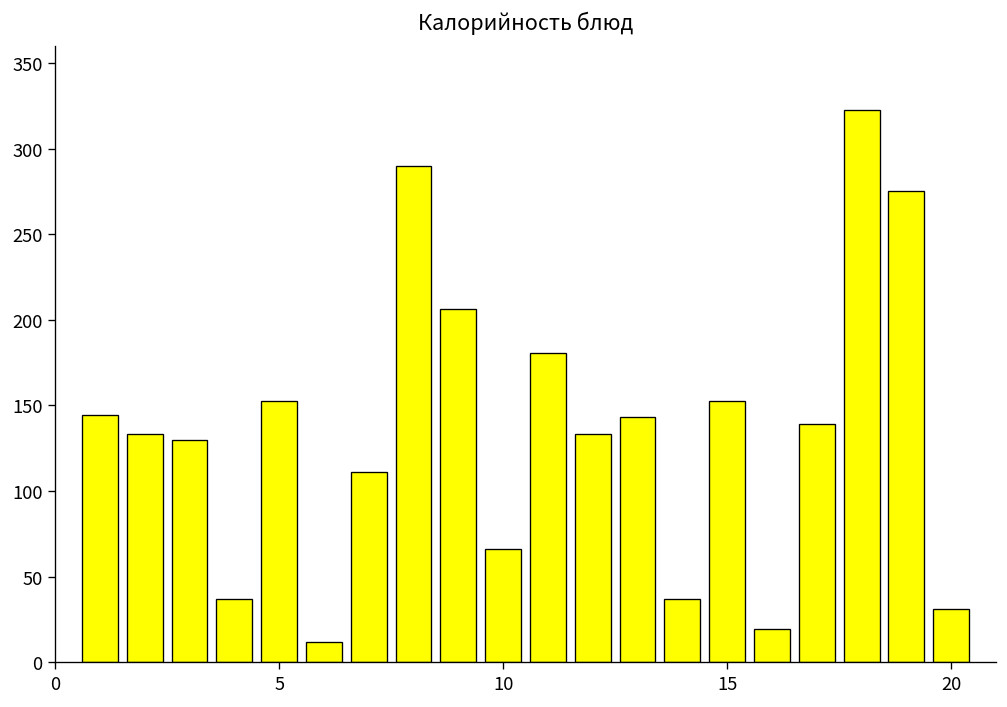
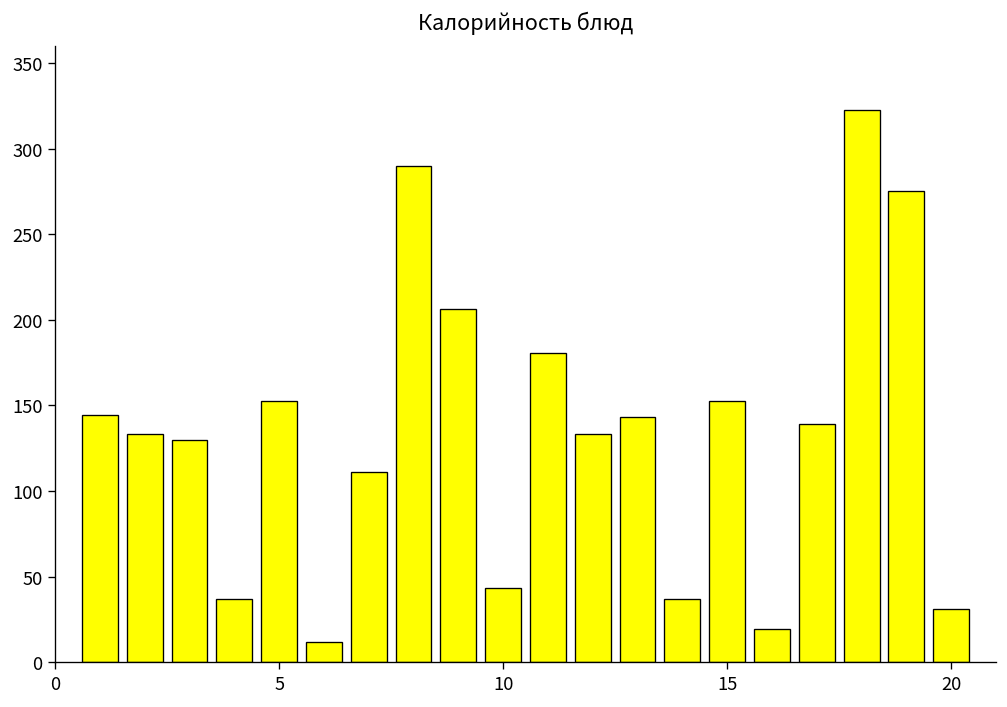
  {
    "5": 152,
-   "10": 66,
+   "10": 43,
    "15": 152,
    "20": 31
  }
